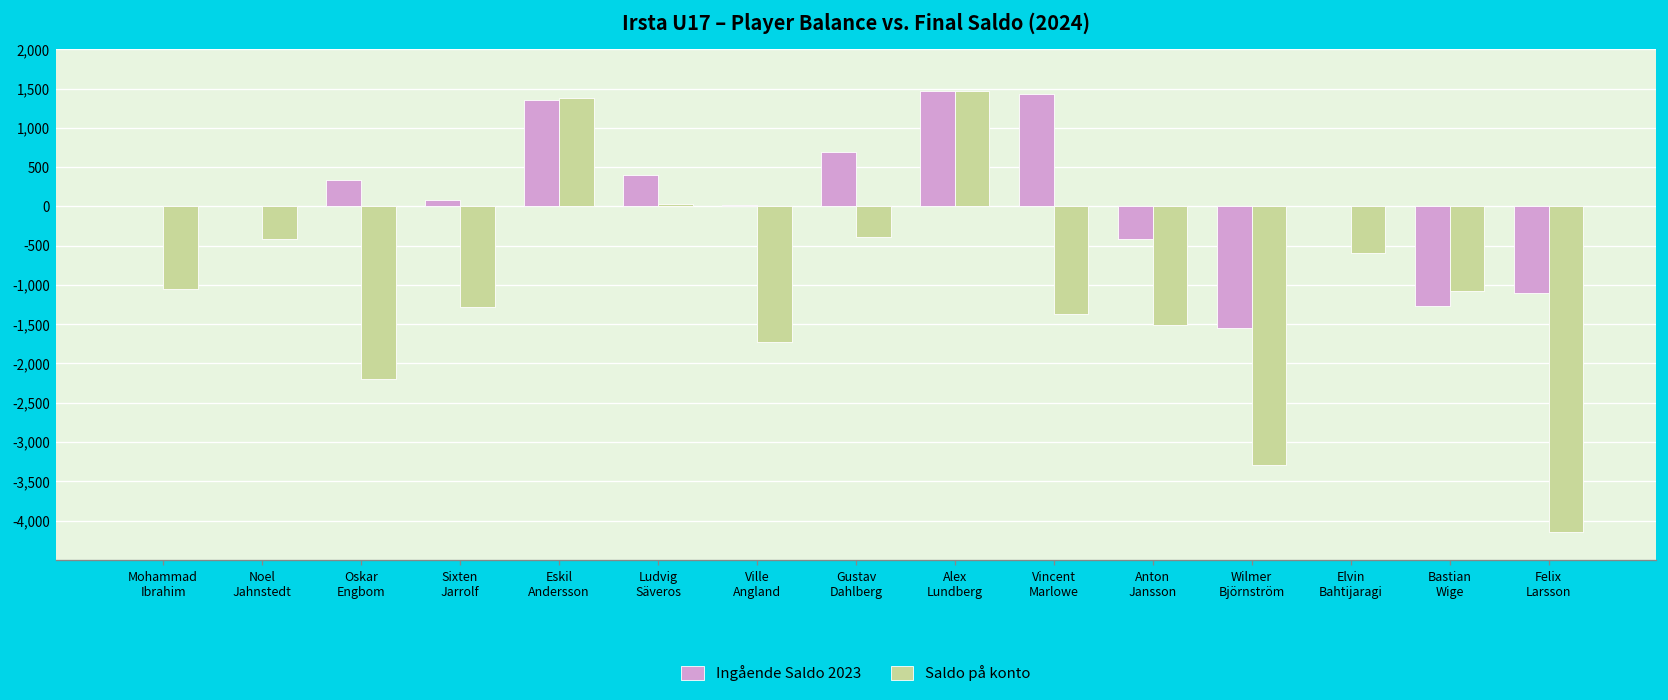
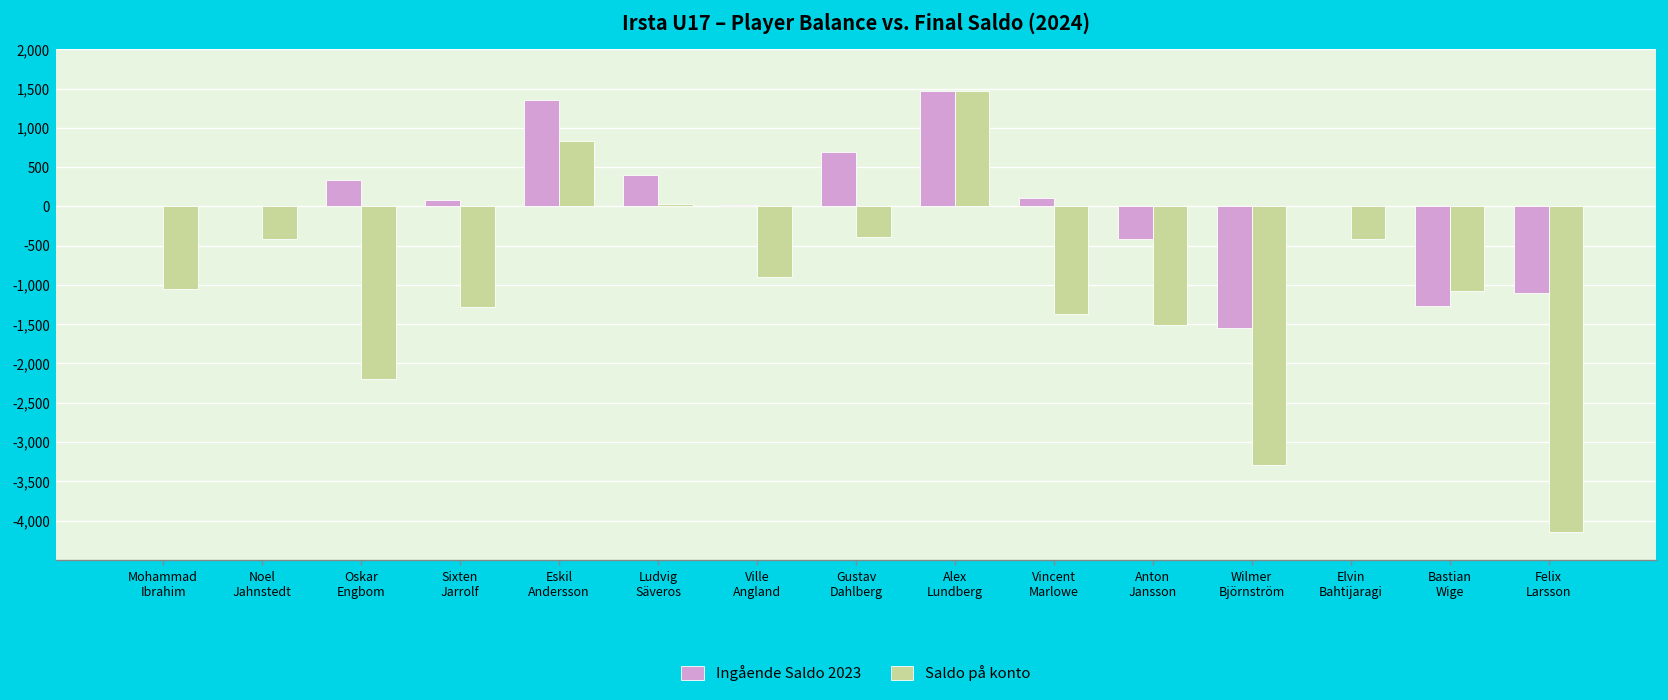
  {
    "Ingående Saldo 2023": {
      "Mohammad Ibrahim": "0",
      "Oskar Engbom": "300",
      "Sixten Jarrolf": "100",
      "Eskil Andersson": "1,400",
      "Ludvig Säveros": "400",
      "Gustav Dahlberg": "700",
      "Alex Lundberg": "1,500",
-     "Vincent Marlowe": "1,400",
+     "Vincent Marlowe": "100",
      "Anton Jansson": "-400",
      "Wilmer Björnström": "-1,600",
      "Bastian Wige": "-1,300",
      "Felix Larsson": "-1,100"
    },
    "Saldo på konto": {
      "Mohammad Ibrahim": "-1,100",
      "Noel Jahnstedt": "-400",
      "Oskar Engbom": "-2,200",
      "Sixten Jarrolf": "-1,300",
-     "Eskil Andersson": "1,400",
-     "Ville Angland": "-1,700",
+     "Eskil Andersson": "800",
+     "Ville Angland": "-900",
      "Gustav Dahlberg": "-400",
      "Alex Lundberg": "1,500",
      "Vincent Marlowe": "-1,400",
      "Anton Jansson": "-1,500",
      "Wilmer Björnström": "-3,300",
-     "Elvin Bahtijaragi": "-600",
+     "Elvin Bahtijaragi": "-400",
      "Bastian Wige": "-1,100",
      "Felix Larsson": "-4,100"
    }
  }
